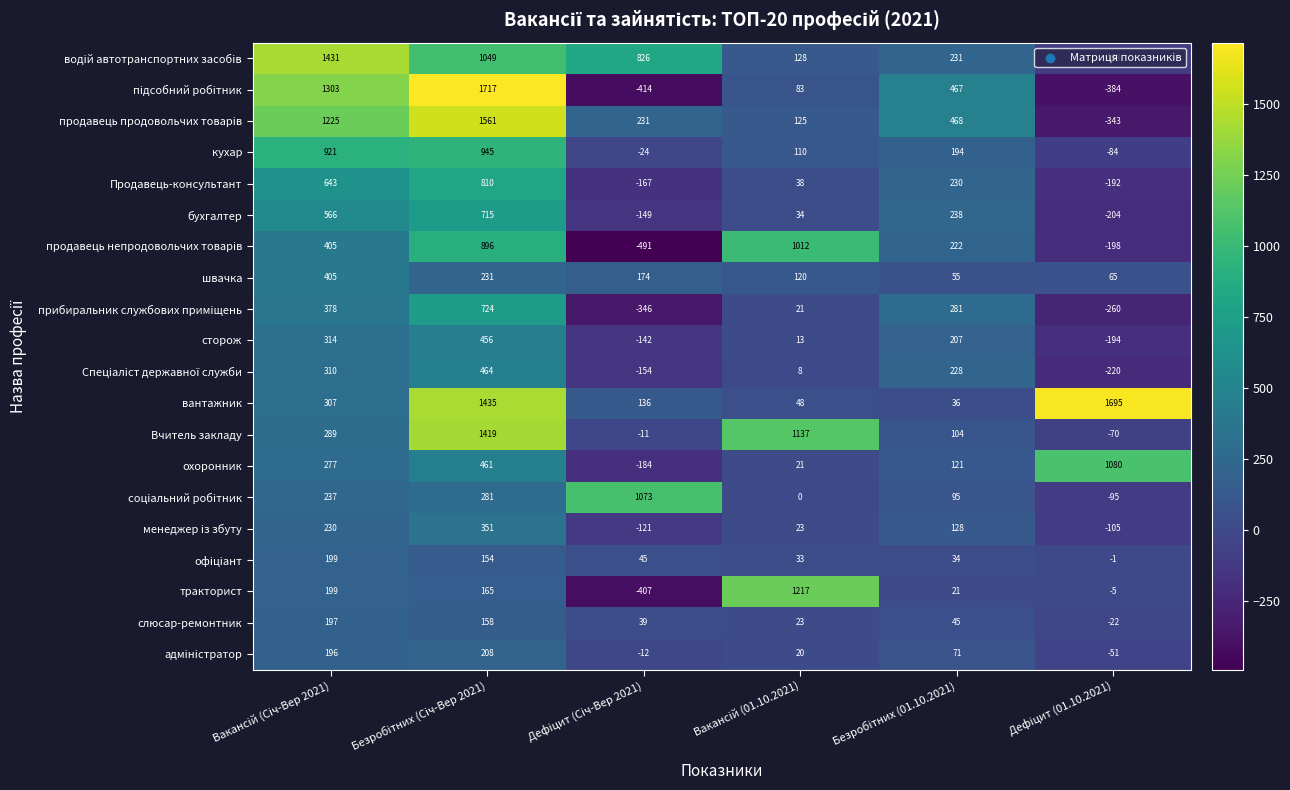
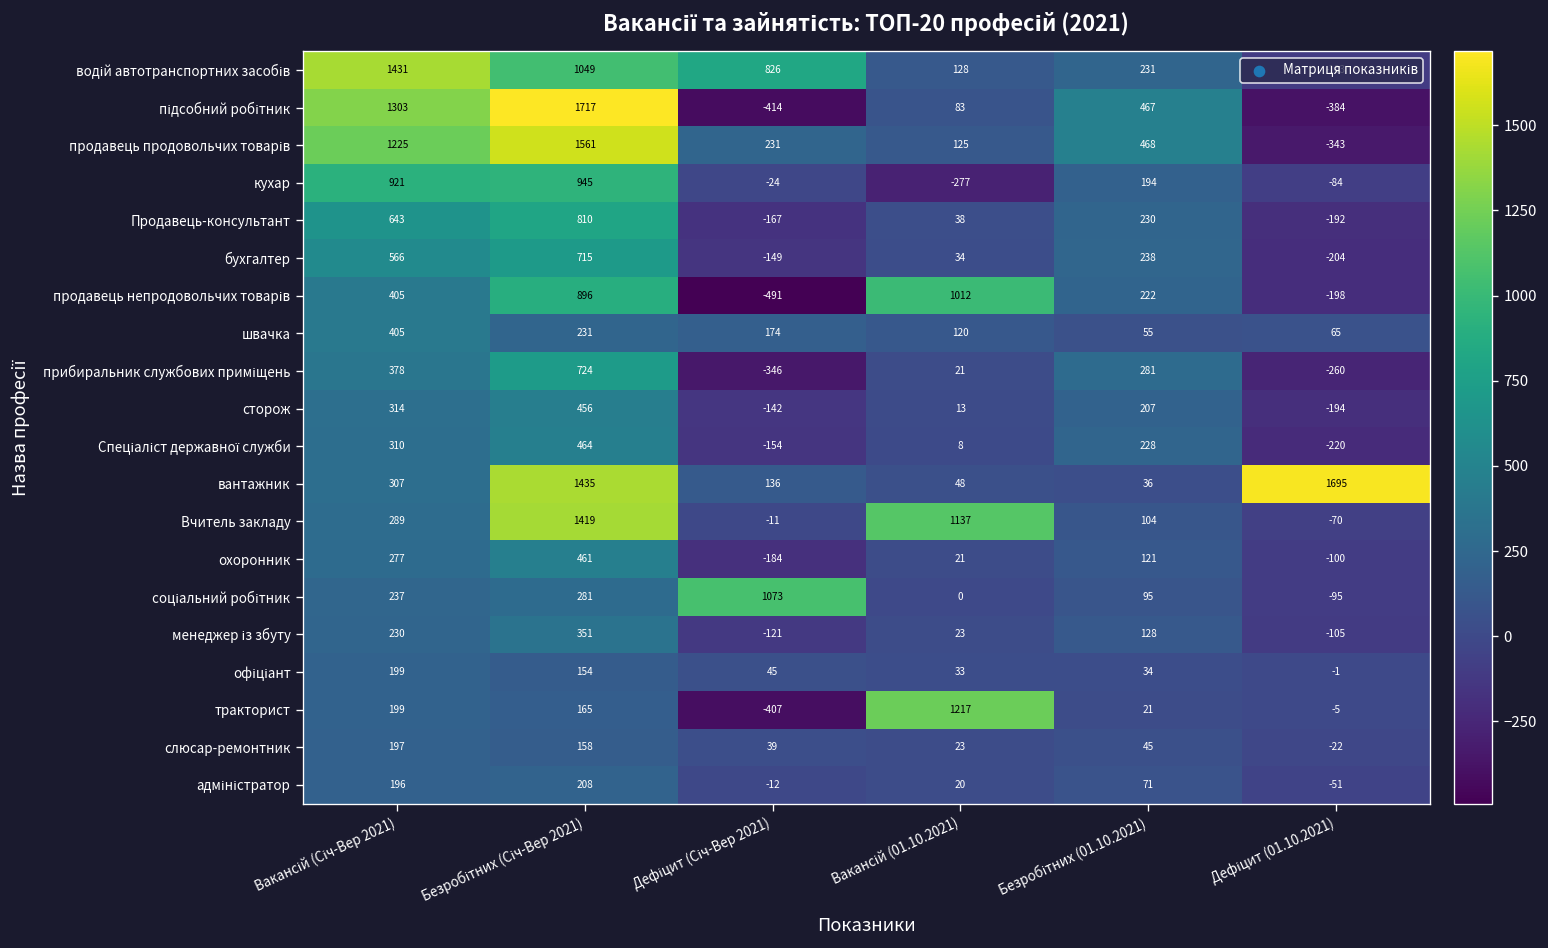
  {
    "водій автотранспортних засобів": {
      "Вакансій (Січ-Вер 2021)": 1431,
      "Безробітних (Січ-Вер 2021)": 1049,
      "Дефіцит (Січ-Вер 2021)": 826,
      "Вакансій (01.10.2021)": 128,
      "Безробітних (01.10.2021)": 231
    },
    "підсобний робітник": {
      "Вакансій (Січ-Вер 2021)": 1303,
      "Безробітних (Січ-Вер 2021)": 1717,
      "Дефіцит (Січ-Вер 2021)": -414,
      "Вакансій (01.10.2021)": 83,
      "Безробітних (01.10.2021)": 467,
      "Дефіцит (01.10.2021)": -384
    },
    "продавець продовольчих товарів": {
      "Вакансій (Січ-Вер 2021)": 1225,
      "Безробітних (Січ-Вер 2021)": 1561,
      "Дефіцит (Січ-Вер 2021)": 231,
      "Вакансій (01.10.2021)": 125,
      "Безробітних (01.10.2021)": 468,
      "Дефіцит (01.10.2021)": -343
    },
    "кухар": {
      "Вакансій (Січ-Вер 2021)": 921,
      "Безробітних (Січ-Вер 2021)": 945,
      "Дефіцит (Січ-Вер 2021)": -24,
-     "Вакансій (01.10.2021)": 110,
+     "Вакансій (01.10.2021)": -277,
      "Безробітних (01.10.2021)": 194,
      "Дефіцит (01.10.2021)": -84
    },
    "Продавець-консультант": {
      "Вакансій (Січ-Вер 2021)": 643,
      "Безробітних (Січ-Вер 2021)": 810,
      "Дефіцит (Січ-Вер 2021)": -167,
      "Вакансій (01.10.2021)": 38,
      "Безробітних (01.10.2021)": 230,
      "Дефіцит (01.10.2021)": -192
    },
    "бухгалтер": {
      "Вакансій (Січ-Вер 2021)": 566,
      "Безробітних (Січ-Вер 2021)": 715,
      "Дефіцит (Січ-Вер 2021)": -149,
      "Вакансій (01.10.2021)": 34,
      "Безробітних (01.10.2021)": 238,
      "Дефіцит (01.10.2021)": -204
    },
    "продавець непродовольчих товарів": {
      "Вакансій (Січ-Вер 2021)": 405,
      "Безробітних (Січ-Вер 2021)": 896,
      "Дефіцит (Січ-Вер 2021)": -491,
      "Вакансій (01.10.2021)": 1012,
      "Безробітних (01.10.2021)": 222,
      "Дефіцит (01.10.2021)": -198
    },
    "швачка": {
      "Вакансій (Січ-Вер 2021)": 405,
      "Безробітних (Січ-Вер 2021)": 231,
      "Дефіцит (Січ-Вер 2021)": 174,
      "Вакансій (01.10.2021)": 120,
      "Безробітних (01.10.2021)": 55,
      "Дефіцит (01.10.2021)": 65
    },
    "прибиральник службових приміщень": {
      "Вакансій (Січ-Вер 2021)": 378,
      "Безробітних (Січ-Вер 2021)": 724,
      "Дефіцит (Січ-Вер 2021)": -346,
      "Вакансій (01.10.2021)": 21,
      "Безробітних (01.10.2021)": 281,
      "Дефіцит (01.10.2021)": -260
    },
    "сторож": {
      "Вакансій (Січ-Вер 2021)": 314,
      "Безробітних (Січ-Вер 2021)": 456,
      "Дефіцит (Січ-Вер 2021)": -142,
      "Вакансій (01.10.2021)": 13,
      "Безробітних (01.10.2021)": 207,
      "Дефіцит (01.10.2021)": -194
    },
    "Спеціаліст державної служби": {
      "Вакансій (Січ-Вер 2021)": 310,
      "Безробітних (Січ-Вер 2021)": 464,
      "Дефіцит (Січ-Вер 2021)": -154,
      "Вакансій (01.10.2021)": 8,
      "Безробітних (01.10.2021)": 228,
      "Дефіцит (01.10.2021)": -220
    },
    "вантажник": {
      "Вакансій (Січ-Вер 2021)": 307,
      "Безробітних (Січ-Вер 2021)": 1435,
      "Дефіцит (Січ-Вер 2021)": 136,
      "Вакансій (01.10.2021)": 48,
      "Безробітних (01.10.2021)": 36,
      "Дефіцит (01.10.2021)": 1695
    },
    "Вчитель закладу": {
      "Вакансій (Січ-Вер 2021)": 289,
      "Безробітних (Січ-Вер 2021)": 1419,
      "Дефіцит (Січ-Вер 2021)": -11,
      "Вакансій (01.10.2021)": 1137,
      "Безробітних (01.10.2021)": 104,
      "Дефіцит (01.10.2021)": -70
    },
    "охоронник": {
      "Вакансій (Січ-Вер 2021)": 277,
      "Безробітних (Січ-Вер 2021)": 461,
      "Дефіцит (Січ-Вер 2021)": -184,
      "Вакансій (01.10.2021)": 21,
      "Безробітних (01.10.2021)": 121,
-     "Дефіцит (01.10.2021)": 1080
+     "Дефіцит (01.10.2021)": -100
    },
    "соціальний робітник": {
      "Вакансій (Січ-Вер 2021)": 237,
      "Безробітних (Січ-Вер 2021)": 281,
      "Дефіцит (Січ-Вер 2021)": 1073,
      "Вакансій (01.10.2021)": 0,
      "Безробітних (01.10.2021)": 95,
      "Дефіцит (01.10.2021)": -95
    },
    "менеджер із збуту": {
      "Вакансій (Січ-Вер 2021)": 230,
      "Безробітних (Січ-Вер 2021)": 351,
      "Дефіцит (Січ-Вер 2021)": -121,
      "Вакансій (01.10.2021)": 23,
      "Безробітних (01.10.2021)": 128,
      "Дефіцит (01.10.2021)": -105
    },
    "офіціант": {
      "Вакансій (Січ-Вер 2021)": 199,
      "Безробітних (Січ-Вер 2021)": 154,
      "Дефіцит (Січ-Вер 2021)": 45,
      "Вакансій (01.10.2021)": 33,
      "Безробітних (01.10.2021)": 34,
      "Дефіцит (01.10.2021)": -1
    },
    "тракторист": {
      "Вакансій (Січ-Вер 2021)": 199,
      "Безробітних (Січ-Вер 2021)": 165,
      "Дефіцит (Січ-Вер 2021)": -407,
      "Вакансій (01.10.2021)": 1217,
      "Безробітних (01.10.2021)": 21,
      "Дефіцит (01.10.2021)": -5
    },
    "слюсар-ремонтник": {
      "Вакансій (Січ-Вер 2021)": 197,
      "Безробітних (Січ-Вер 2021)": 158,
      "Дефіцит (Січ-Вер 2021)": 39,
      "Вакансій (01.10.2021)": 23,
      "Безробітних (01.10.2021)": 45,
      "Дефіцит (01.10.2021)": -22
    },
    "адміністратор": {
      "Вакансій (Січ-Вер 2021)": 196,
      "Безробітних (Січ-Вер 2021)": 208,
      "Дефіцит (Січ-Вер 2021)": -12,
      "Вакансій (01.10.2021)": 20,
      "Безробітних (01.10.2021)": 71,
      "Дефіцит (01.10.2021)": -51
    }
  }
